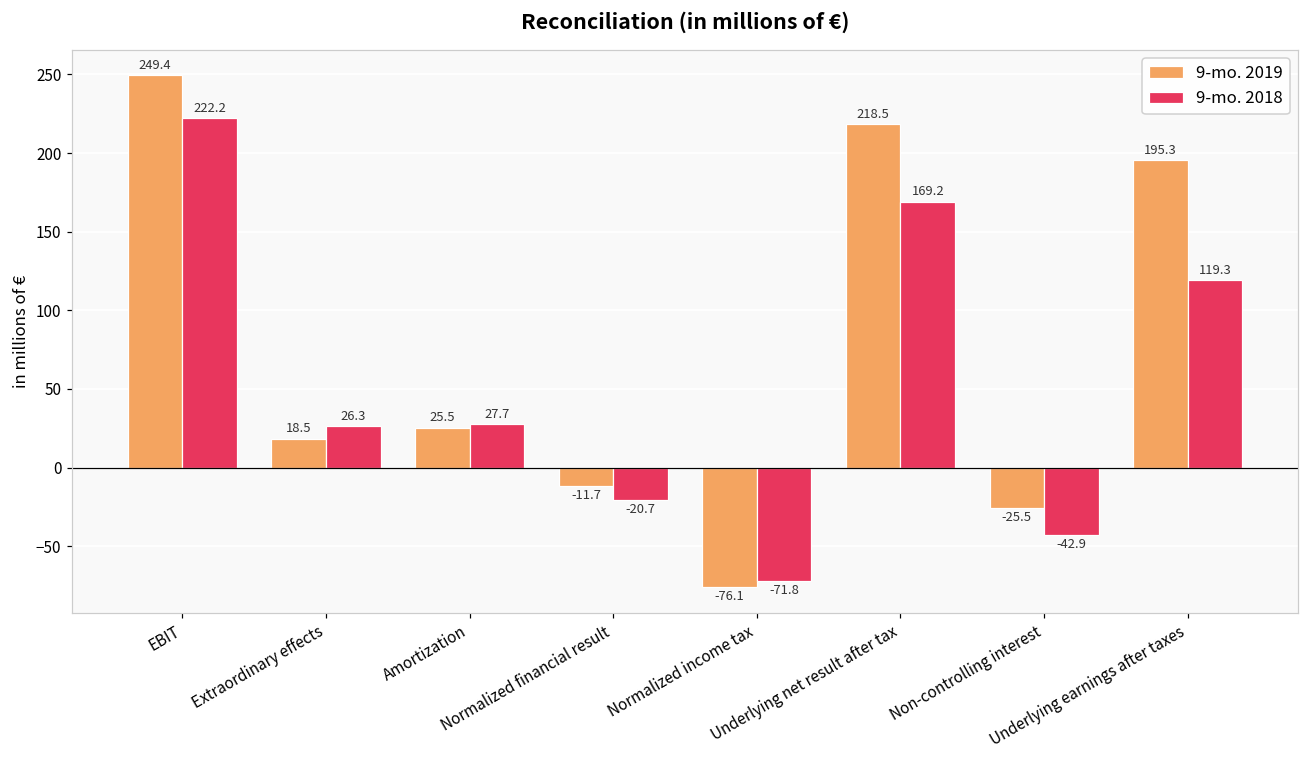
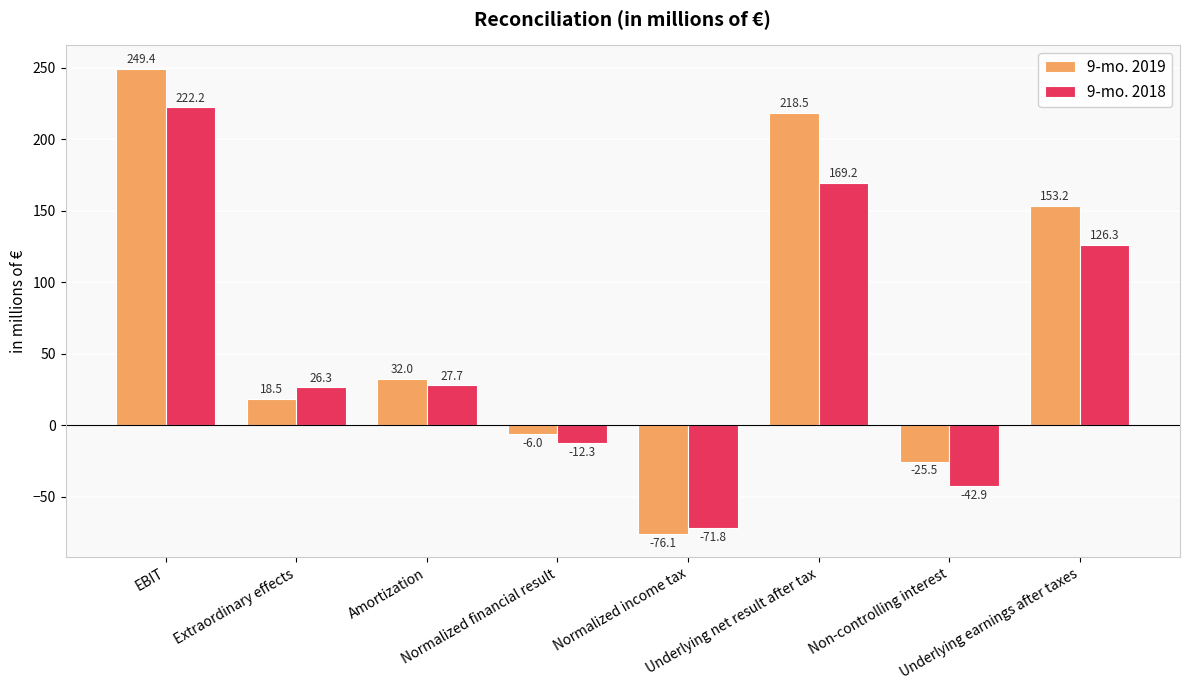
  {
    "9-mo. 2019": {
      "EBIT": 249.4,
      "Extraordinary effects": 18.5,
-     "Amortization": 25.5,
-     "Normalized financial result": -11.7,
+     "Amortization": 32.0,
+     "Normalized financial result": -6.0,
      "Normalized income tax": -76.1,
      "Underlying net result after tax": 218.5,
      "Non-controlling interest": -25.5,
-     "Underlying earnings after taxes": 195.3
+     "Underlying earnings after taxes": 153.2
    },
    "9-mo. 2018": {
      "EBIT": 222.2,
      "Extraordinary effects": 26.3,
      "Amortization": 27.7,
-     "Normalized financial result": -20.7,
+     "Normalized financial result": -12.3,
      "Normalized income tax": -71.8,
      "Underlying net result after tax": 169.2,
      "Non-controlling interest": -42.9,
-     "Underlying earnings after taxes": 119.3
+     "Underlying earnings after taxes": 126.3
    }
  }
